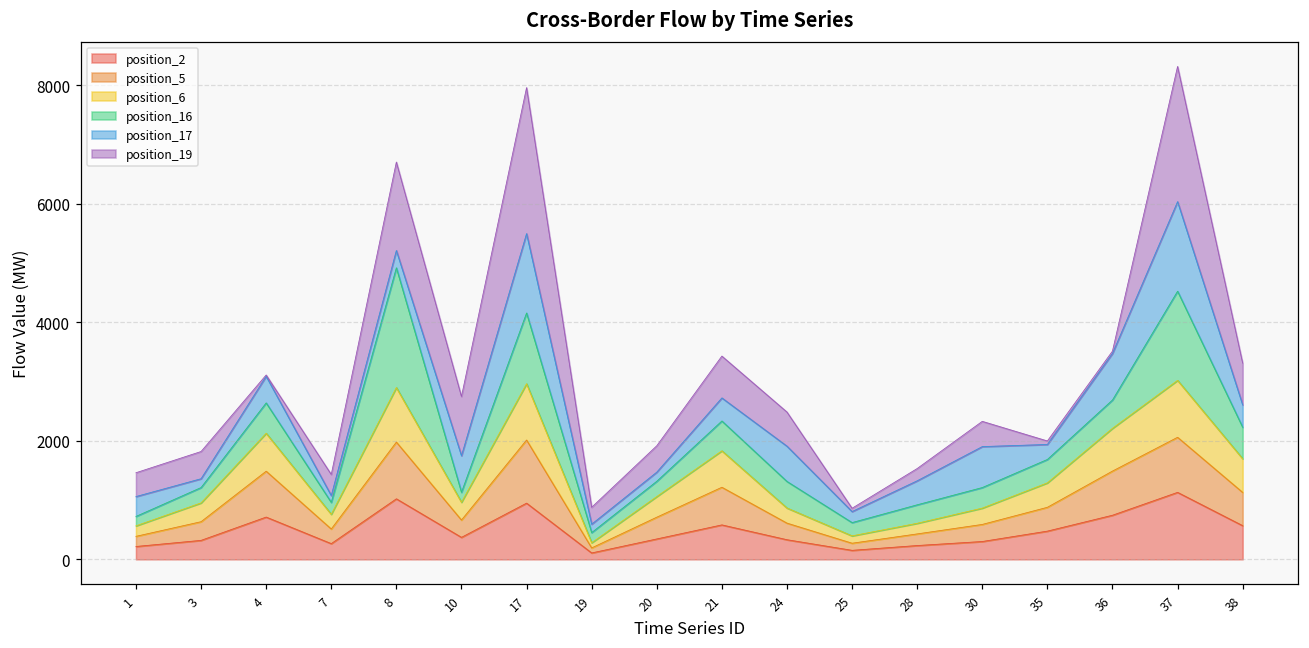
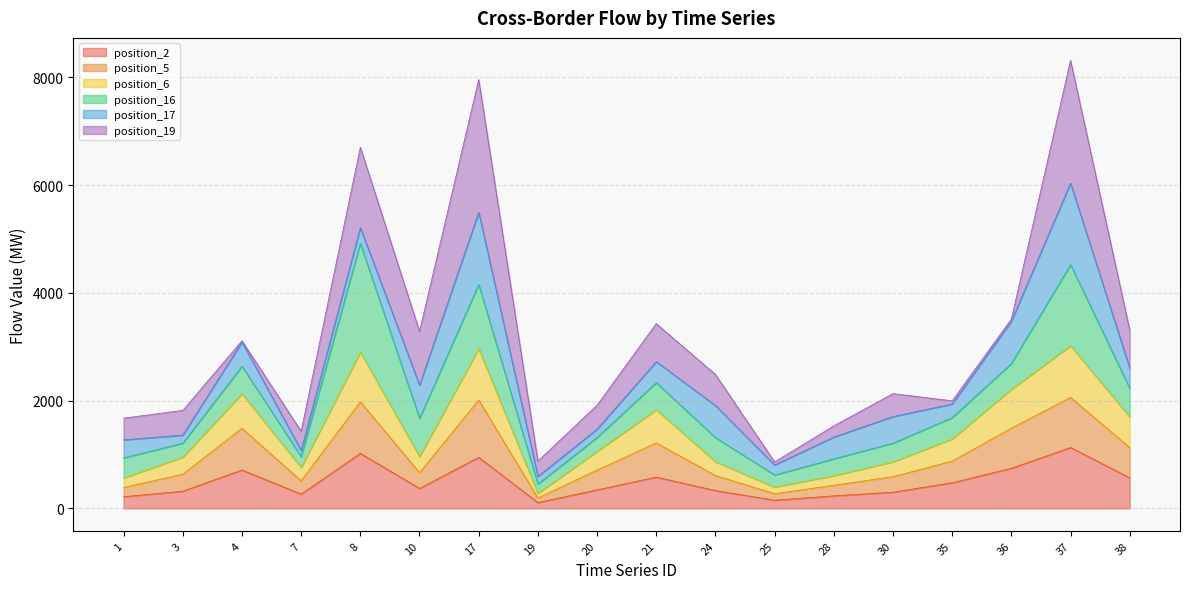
  {
    "position_16": {
-     "1": 200,
+     "1": 400,
      "3": 300,
      "4": 500,
      "7": 200,
      "8": 2000,
-     "10": 200,
+     "10": 700,
      "17": 1200,
      "19": 200,
      "20": 300,
      "21": 500,
      "24": 400,
      "25": 200,
      "28": 300,
      "30": 300,
      "35": 400,
      "36": 500,
      "37": 1500,
      "38": 500
    },
    "position_17": {
      "1": 300,
      "3": 100,
      "7": 100,
      "8": 300,
      "10": 600,
      "17": 1300,
      "19": 100,
      "20": 200,
      "21": 400,
      "24": 600,
      "25": 200,
      "28": 400,
-     "30": 700,
+     "30": 500,
      "35": 300,
      "37": 1500,
      "38": 400
    },
    "position_19": {
      "1": 400,
      "3": 500,
      "7": 400,
      "8": 1500,
      "10": 1000,
      "17": 2500,
      "19": 300,
      "20": 400,
      "21": 700,
      "24": 600,
      "25": 100,
      "28": 200,
      "30": 400,
      "35": 100,
      "37": 2300,
      "38": 700
    }
  }
